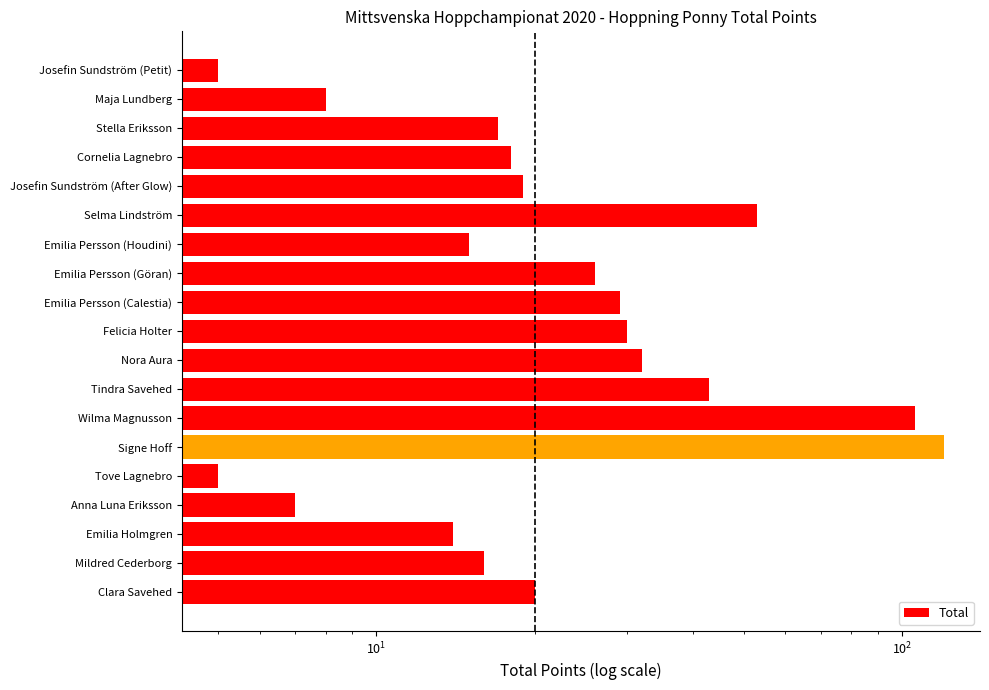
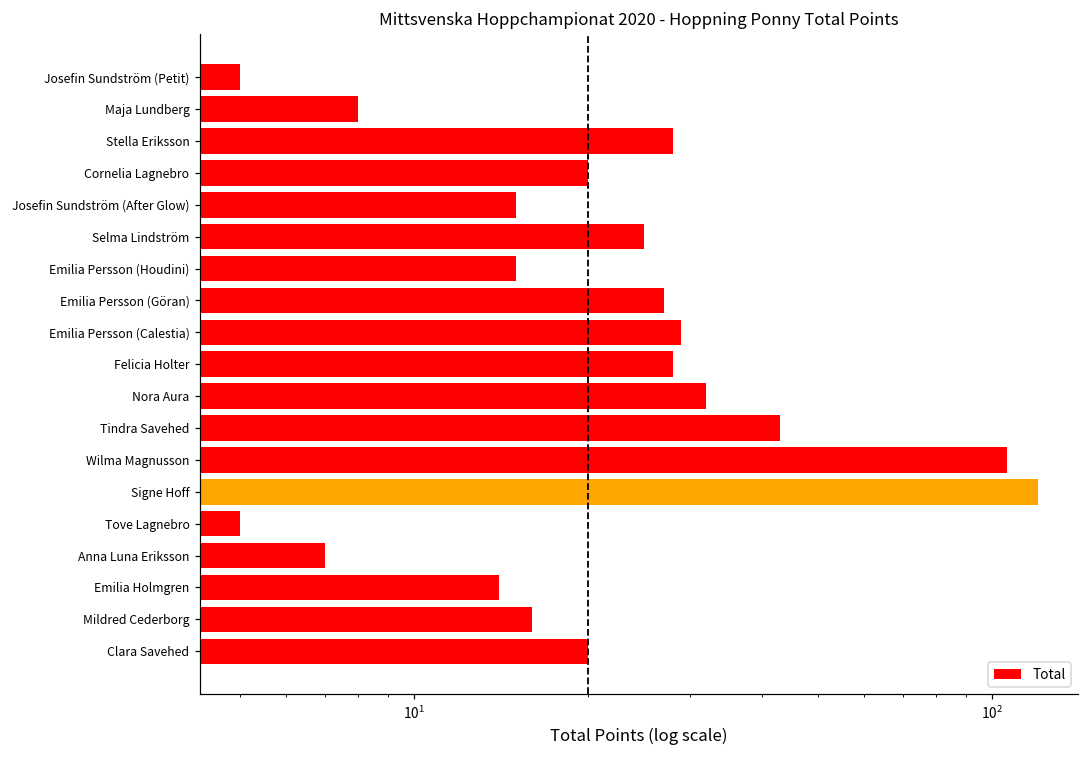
  {
    "Josefin Sundström (Petit)": 5,
    "Maja Lundberg": 8,
-   "Stella Eriksson": 17,
-   "Cornelia Lagnebro": 18,
-   "Josefin Sundström (After Glow)": 19,
-   "Selma Lindström": 53,
+   "Stella Eriksson": 28,
+   "Cornelia Lagnebro": 20,
+   "Josefin Sundström (After Glow)": 15,
+   "Selma Lindström": 25,
    "Emilia Persson (Houdini)": 15,
-   "Emilia Persson (Göran)": 26,
+   "Emilia Persson (Göran)": 27,
    "Emilia Persson (Calestia)": 29,
-   "Felicia Holter": 30,
+   "Felicia Holter": 28,
    "Nora Aura": 32,
    "Tindra Savehed": 43,
    "Wilma Magnusson": 106,
    "Signe Hoff": 120,
    "Tove Lagnebro": 5,
    "Anna Luna Eriksson": 7,
    "Emilia Holmgren": 14,
    "Mildred Cederborg": 16,
    "Clara Savehed": 20
  }
